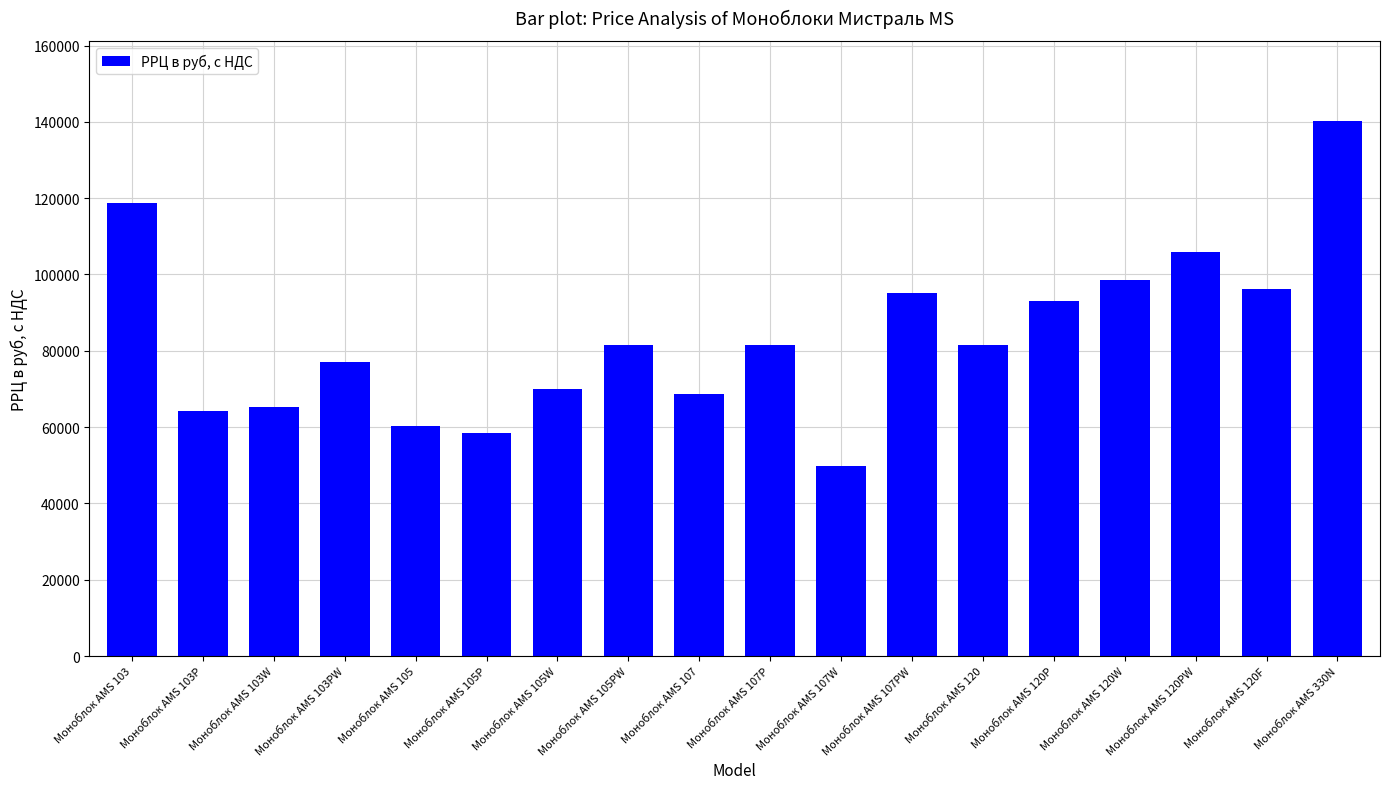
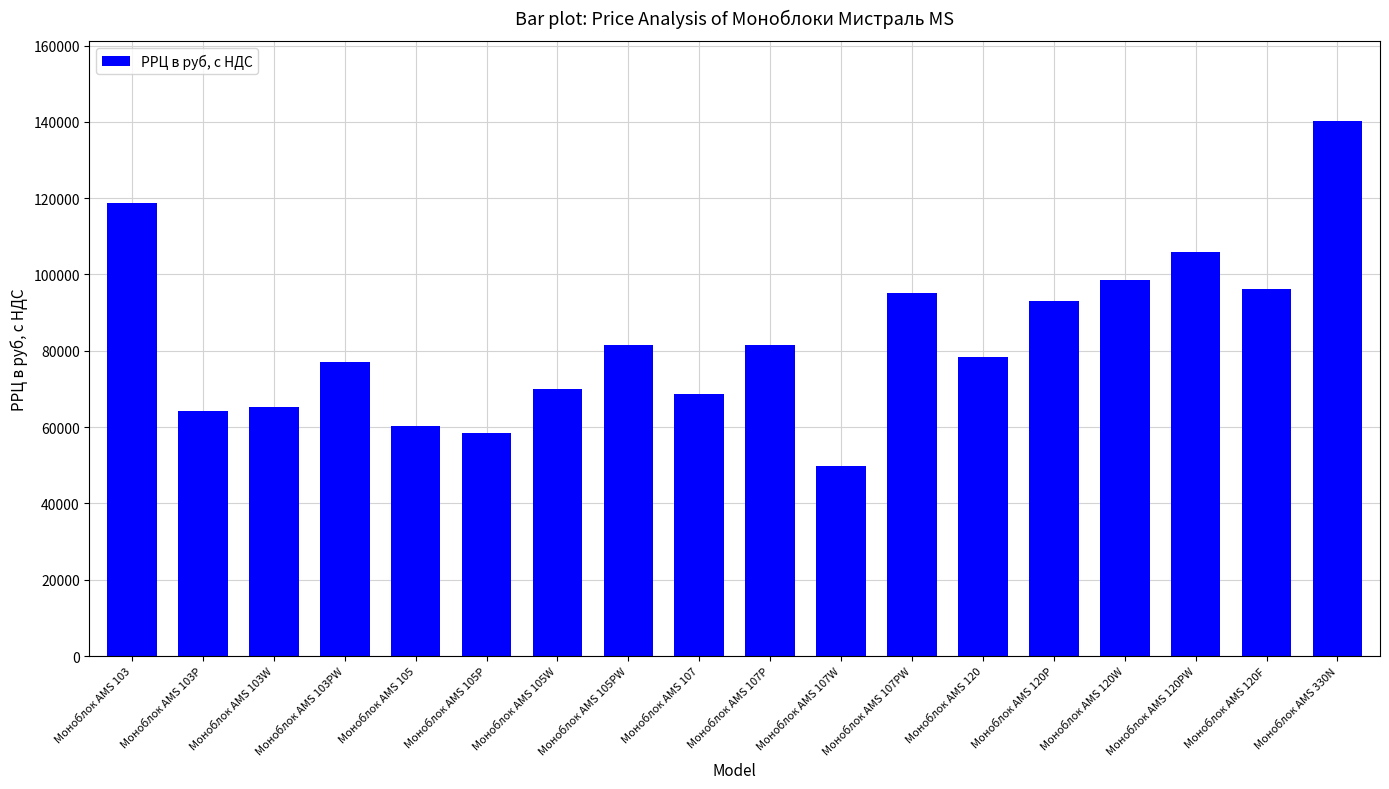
  {
    "Моноблок AMS 103": 119000,
    "Моноблок AMS 103P": 64000,
    "Моноблок AMS 103W": 65000,
    "Моноблок AMS 103PW": 77000,
    "Моноблок AMS 105": 60000,
    "Моноблок AMS 105P": 58000,
    "Моноблок AMS 105W": 70000,
    "Моноблок AMS 105PW": 82000,
    "Моноблок AMS 107": 69000,
    "Моноблок AMS 107P": 81000,
    "Моноблок AMS 107W": 50000,
    "Моноблок AMS 107PW": 95000,
-   "Моноблок AMS 120": 81000,
+   "Моноблок AMS 120": 78000,
    "Моноблок AMS 120P": 93000,
    "Моноблок AMS 120W": 98000,
    "Моноблок AMS 120PW": 106000,
    "Моноблок AMS 120F": 96000,
    "Моноблок AMS 330N": 140000
  }
